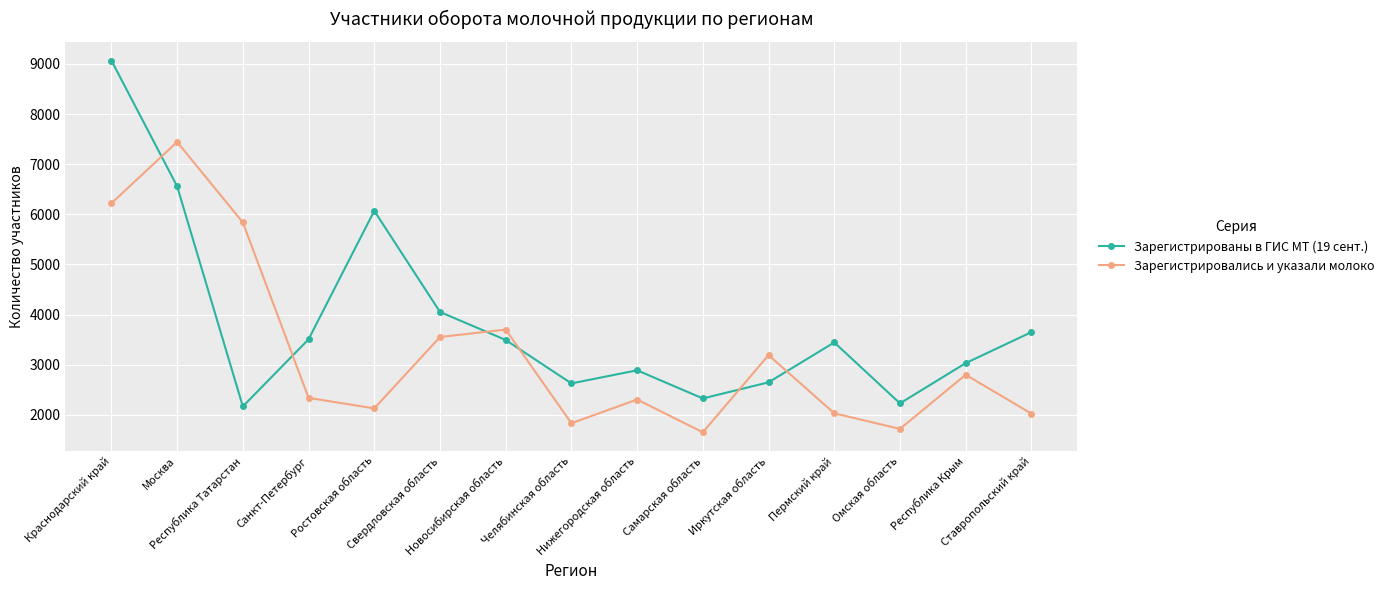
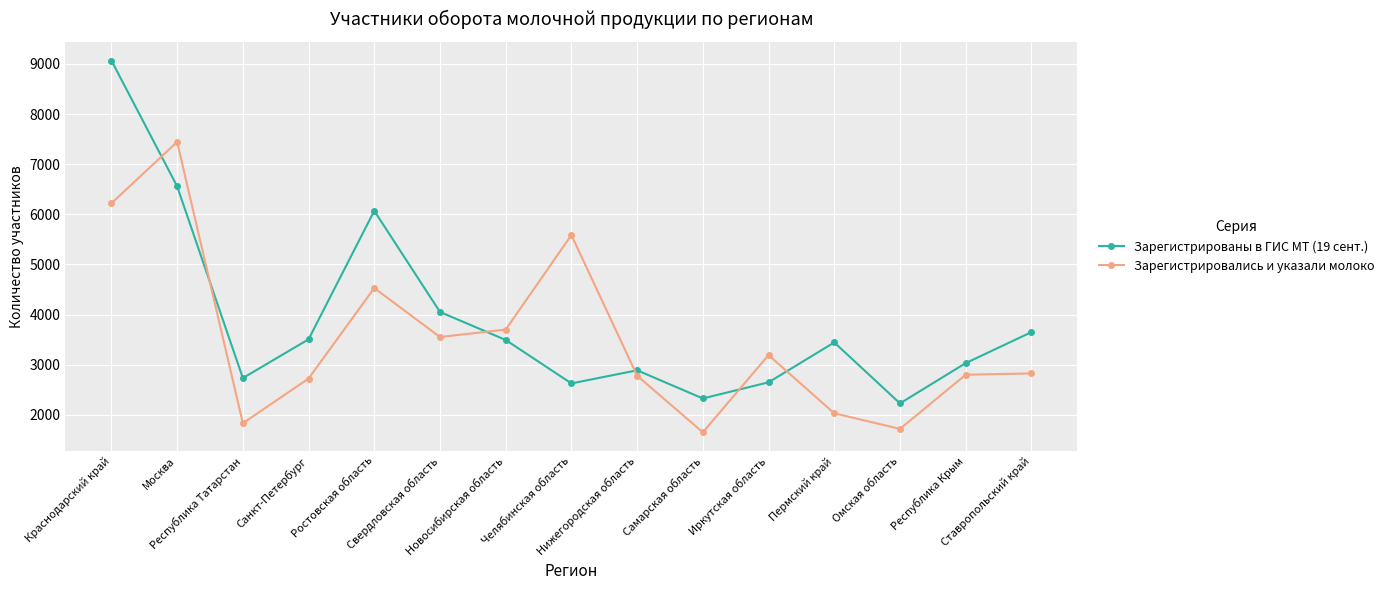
  {
    "Зарегистрированы в ГИС МТ (19 сент.)": {
      "Краснодарский край": 9100,
      "Москва": 6600,
-     "Республика Татарстан": 2200,
+     "Республика Татарстан": 2700,
      "Санкт-Петербург": 3500,
      "Ростовская область": 6100,
      "Свердловская область": 4100,
      "Новосибирская область": 3500,
      "Челябинская область": 2600,
      "Нижегородская область": 2900,
      "Самарская область": 2300,
      "Иркутская область": 2600,
      "Пермский край": 3400,
      "Омская область": 2200,
      "Республика Крым": 3000,
      "Ставропольский край": 3600
    },
    "Зарегистрировались и указали молоко": {
      "Краснодарский край": 6200,
      "Москва": 7400,
-     "Республика Татарстан": 5800,
-     "Санкт-Петербург": 2300,
-     "Ростовская область": 2100,
+     "Республика Татарстан": 1800,
+     "Санкт-Петербург": 2700,
+     "Ростовская область": 4500,
      "Свердловская область": 3600,
      "Новосибирская область": 3700,
-     "Челябинская область": 1800,
-     "Нижегородская область": 2300,
+     "Челябинская область": 5600,
+     "Нижегородская область": 2800,
      "Самарская область": 1700,
      "Иркутская область": 3200,
      "Пермский край": 2000,
      "Омская область": 1700,
      "Республика Крым": 2800,
-     "Ставропольский край": 2000
+     "Ставропольский край": 2800
    }
  }
